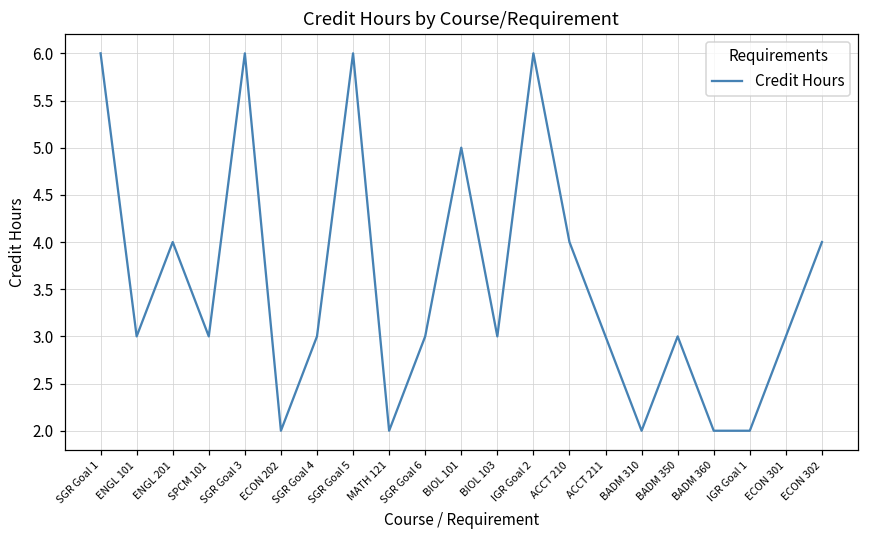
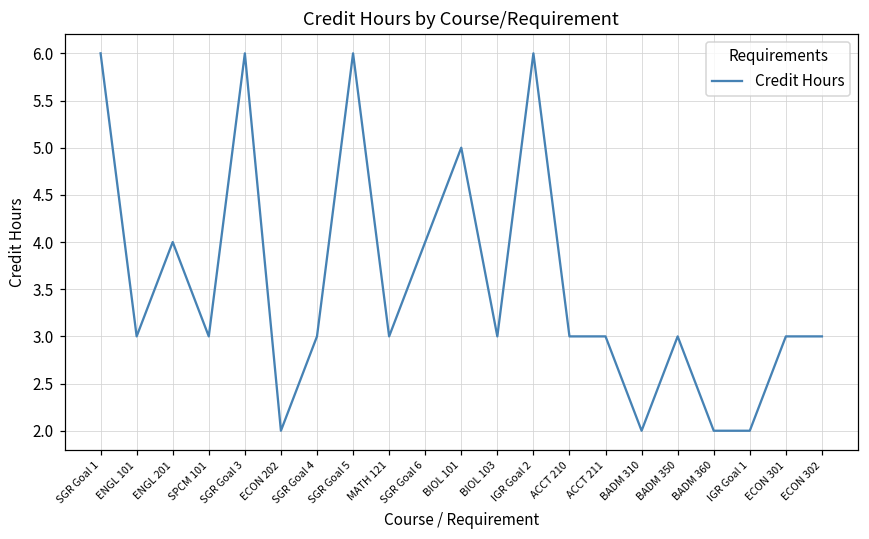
  {
    "SGR Goal 1": 6,
    "ENGL 101": 3,
    "ENGL 201": 4,
    "SPCM 101": 3,
    "SGR Goal 3": 6,
    "ECON 202": 2,
    "SGR Goal 4": 3,
    "SGR Goal 5": 6,
-   "MATH 121": 2,
-   "SGR Goal 6": 3,
+   "MATH 121": 3,
+   "SGR Goal 6": 4,
    "BIOL 101": 5,
    "BIOL 103": 3,
    "IGR Goal 2": 6,
-   "ACCT 210": 4,
+   "ACCT 210": 3,
    "ACCT 211": 3,
    "BADM 310": 2,
    "BADM 350": 3,
    "BADM 360": 2,
    "IGR Goal 1": 2,
    "ECON 301": 3,
-   "ECON 302": 4
+   "ECON 302": 3
  }
